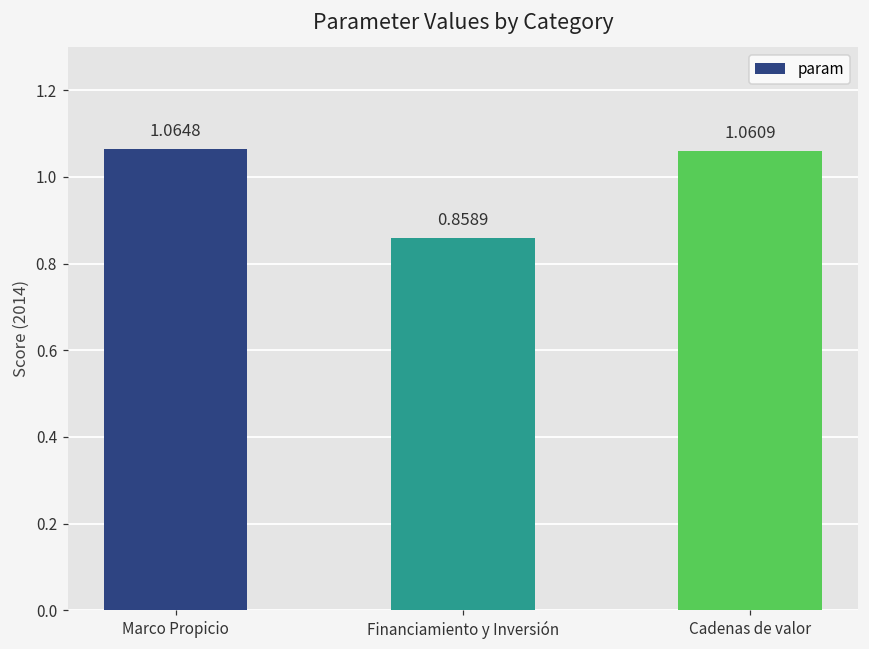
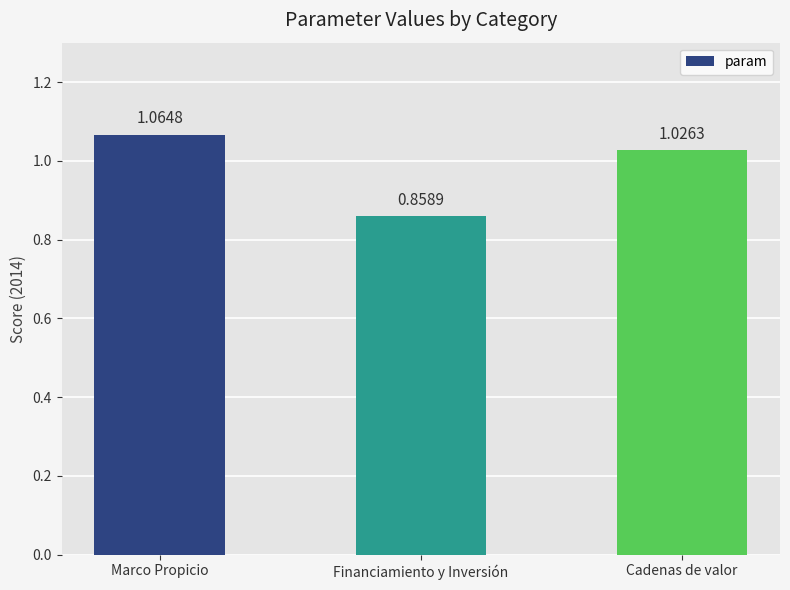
  {
    "Marco Propicio": 1.0648,
    "Financiamiento y Inversión": 0.8589,
-   "Cadenas de valor": 1.0609
+   "Cadenas de valor": 1.0263
  }
